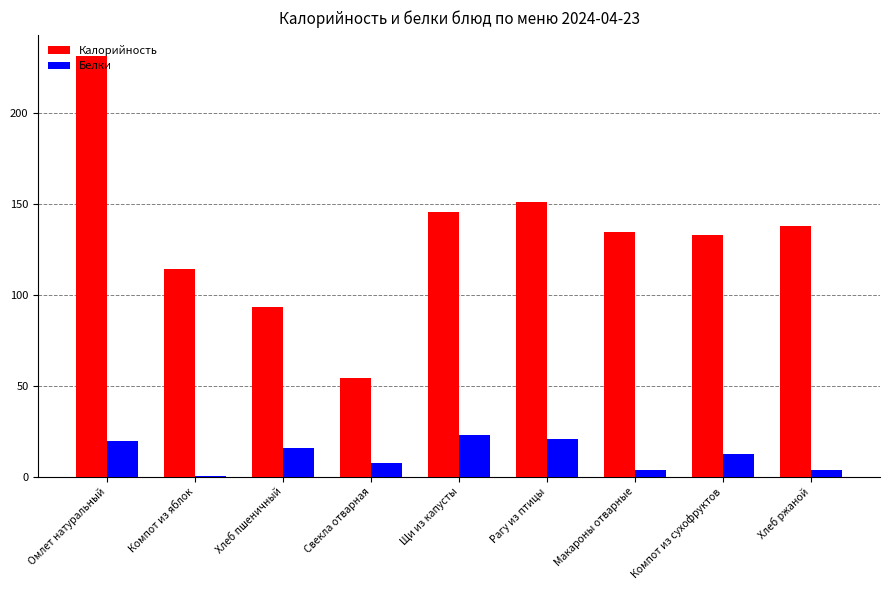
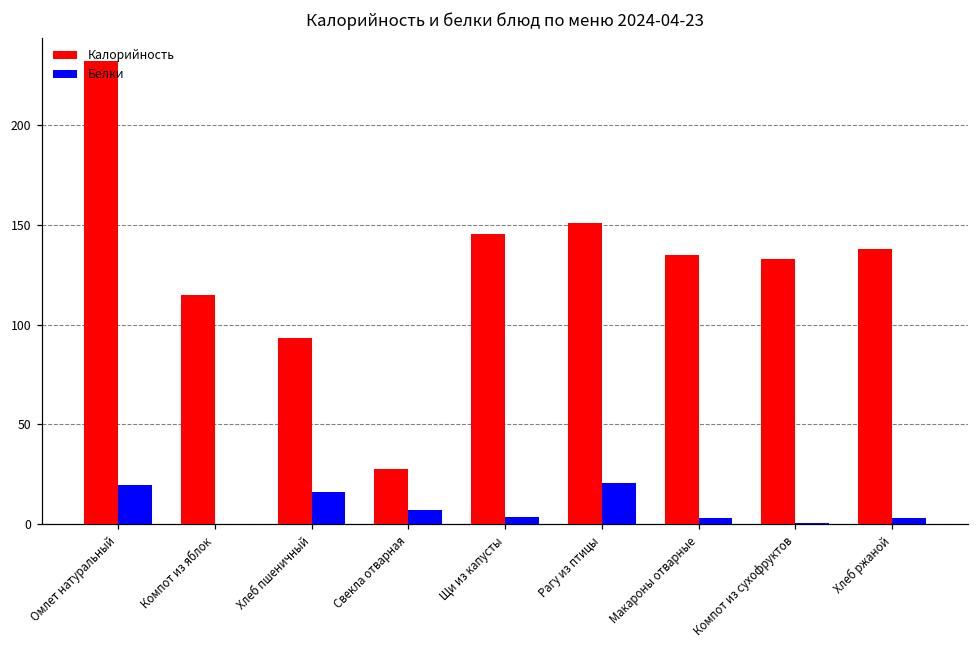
  {
    "Калорийность": {
      "Омлет натуральный": 232,
      "Компот из яблок": 115,
      "Хлеб пшеничный": 94,
-     "Свекла отварная": 55,
+     "Свекла отварная": 28,
      "Щи из капусты": 146,
      "Рагу из птицы": 151,
      "Макароны отварные": 135,
      "Компот из сухофруктов": 133,
      "Хлеб ржаной": 138
    },
    "Белки": {
      "Омлет натуральный": 20,
      "Хлеб пшеничный": 16,
      "Свекла отварная": 7,
-     "Щи из капусты": 23,
+     "Щи из капусты": 4,
      "Рагу из птицы": 21,
      "Макароны отварные": 3,
-     "Компот из сухофруктов": 12,
+     "Компот из сухофруктов": 1,
      "Хлеб ржаной": 3
    }
  }
